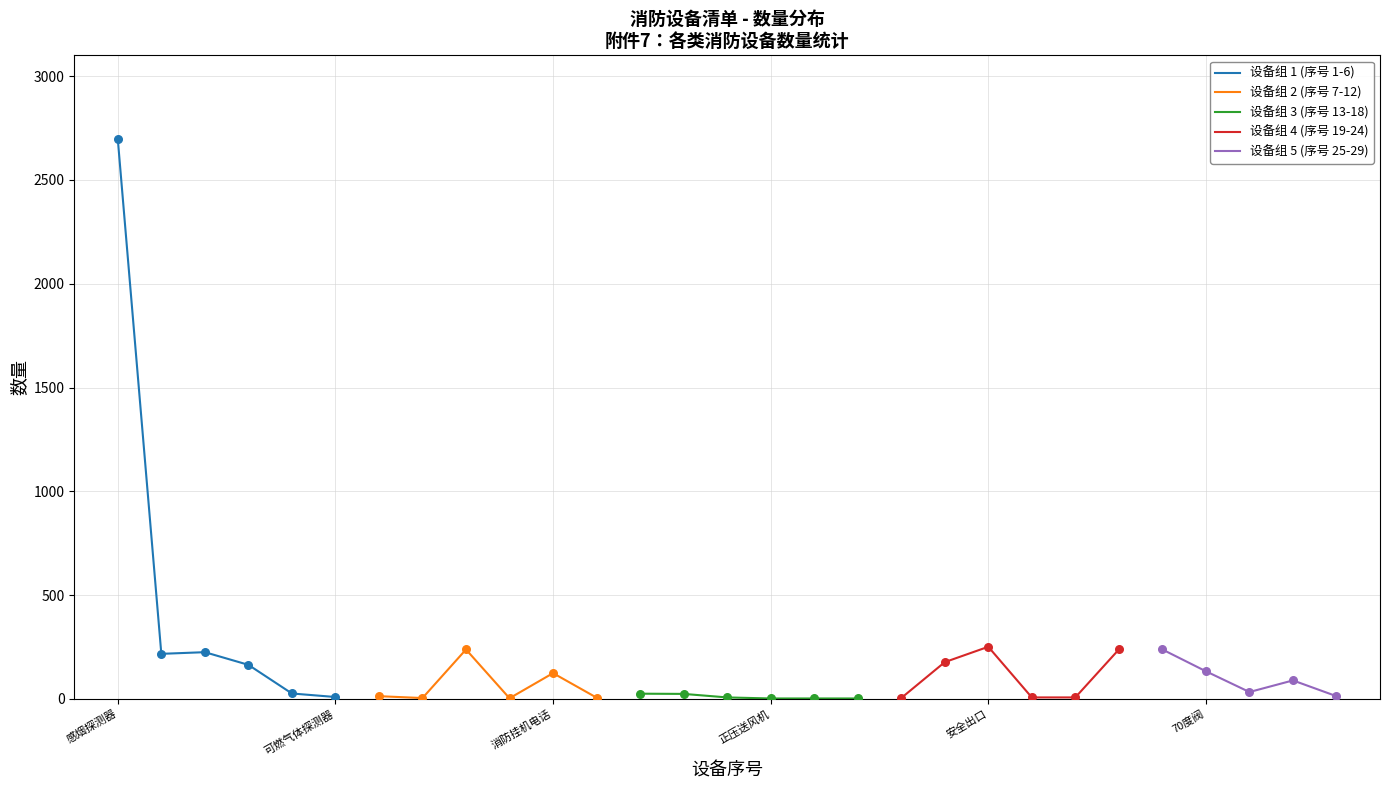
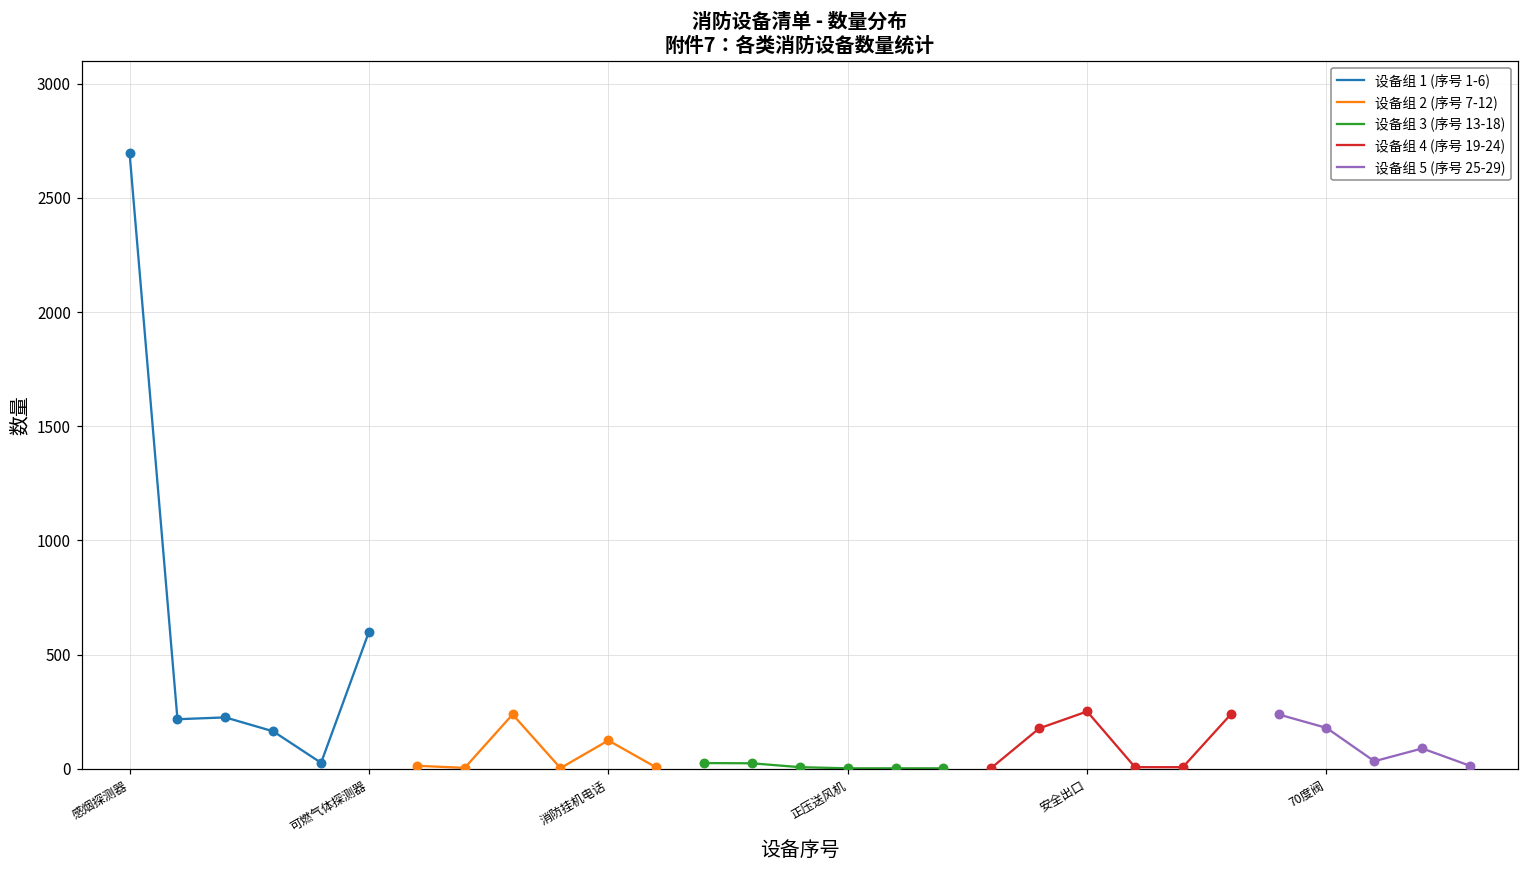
  {
    "设备组 1 (序号 1-6)": {
      "感烟探测器": 2700,
-     "可燃气体探测器": 10
+     "可燃气体探测器": 600
    },
    "设备组 2 (序号 7-12)": {
      "消防挂机电话": 120
    },
    "设备组 3 (序号 13-18)": {
      "正压送风机": 0
    },
    "设备组 4 (序号 19-24)": {
      "安全出口": 250
    },
    "设备组 5 (序号 25-29)": {
-     "70度阀": 130
+     "70度阀": 180
    }
  }
